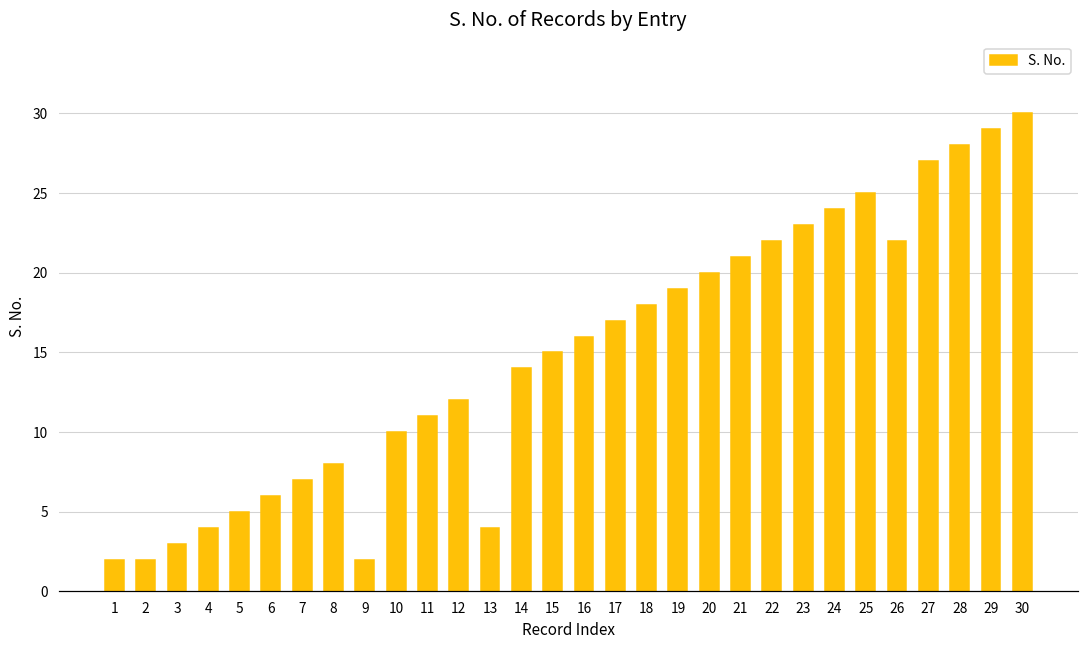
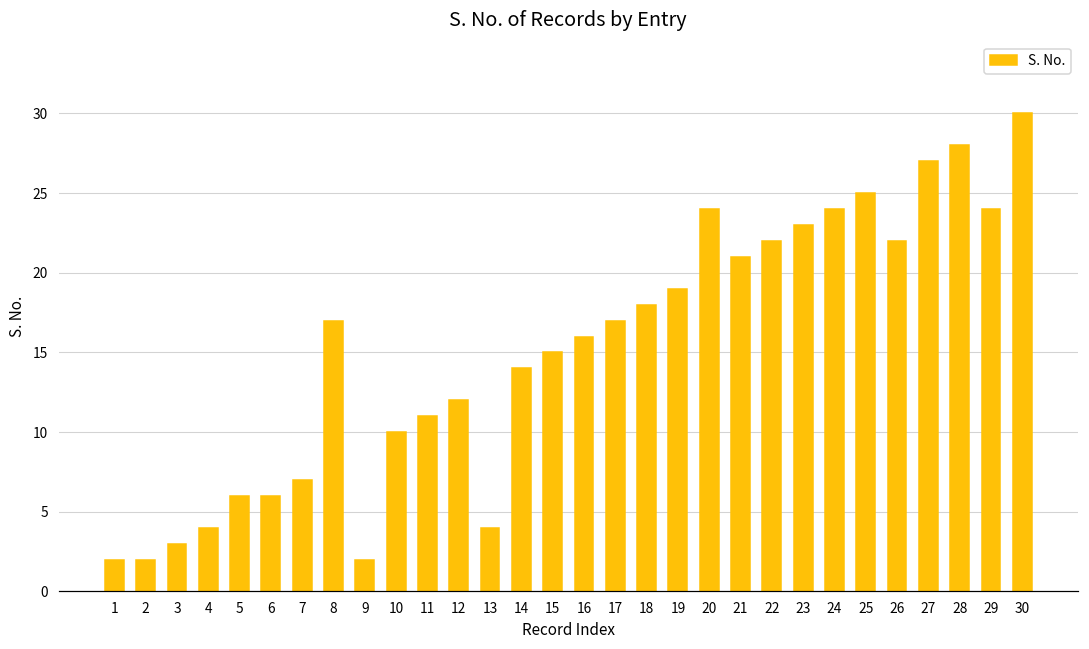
  {
    "1": 2,
    "2": 2,
    "3": 3,
    "4": 4,
-   "5": 5,
+   "5": 6,
    "6": 6,
    "7": 7,
-   "8": 8,
+   "8": 17,
    "9": 2,
    "10": 10,
    "11": 11,
    "12": 12,
    "13": 4,
    "14": 14,
    "15": 15,
    "16": 16,
    "17": 17,
    "18": 18,
    "19": 19,
-   "20": 20,
+   "20": 24,
    "21": 21,
    "22": 22,
    "23": 23,
    "24": 24,
    "25": 25,
    "26": 22,
    "27": 27,
    "28": 28,
-   "29": 29,
+   "29": 24,
    "30": 30
  }
